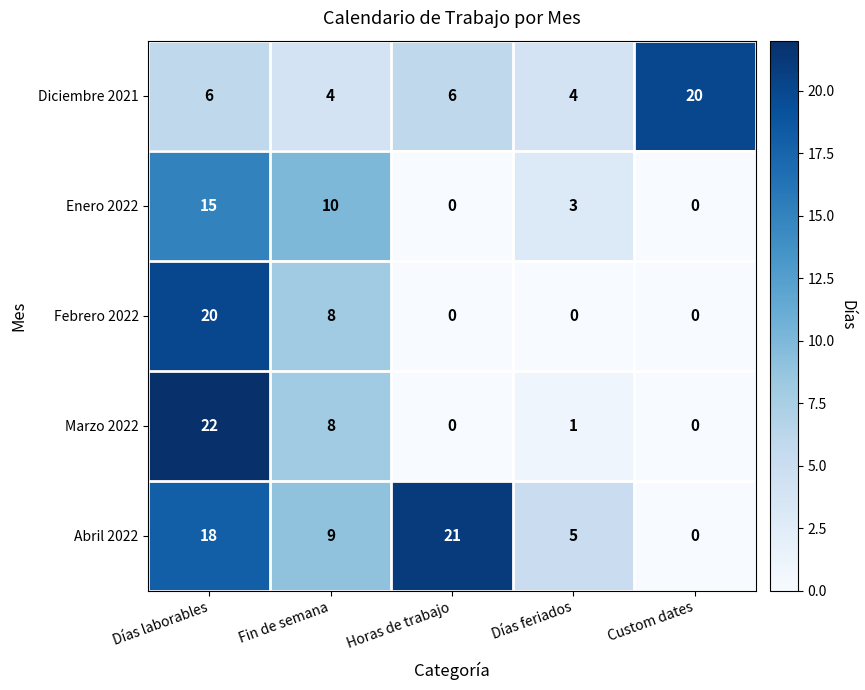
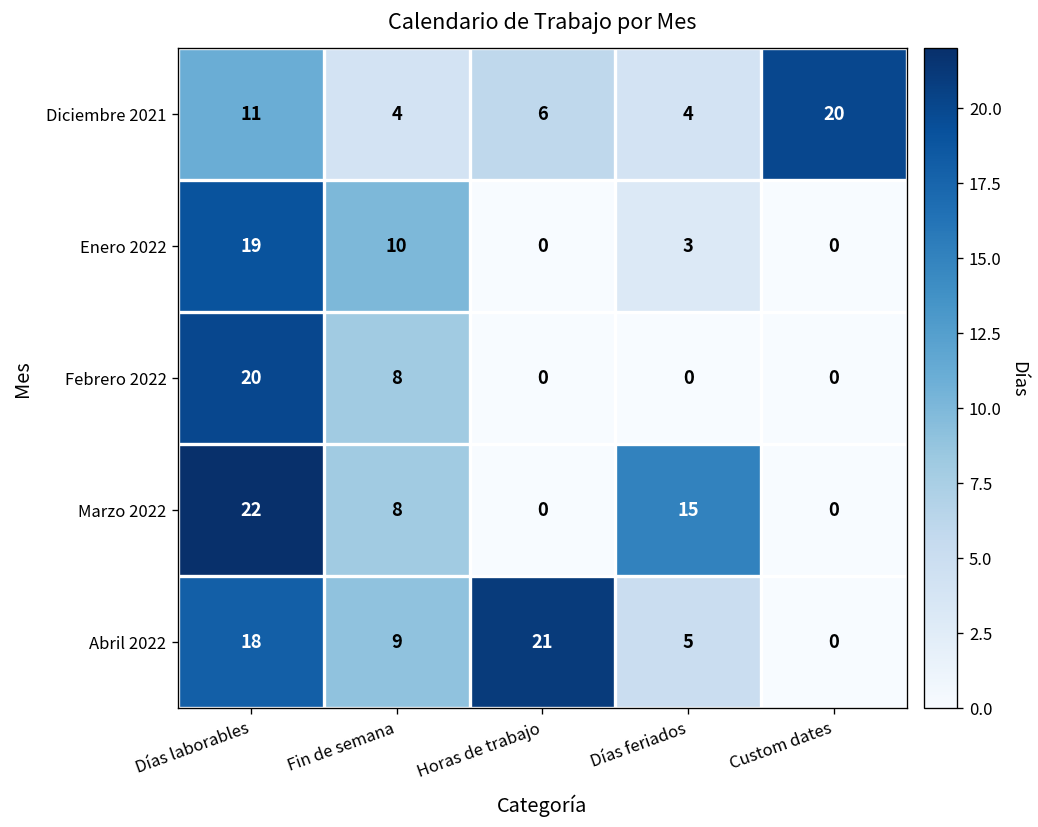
  {
    "Diciembre 2021": {
-     "Días laborables": 6,
+     "Días laborables": 11,
      "Fin de semana": 4,
      "Horas de trabajo": 6,
      "Días feriados": 4,
      "Custom dates": 20
    },
    "Enero 2022": {
-     "Días laborables": 15,
+     "Días laborables": 19,
      "Fin de semana": 10,
      "Horas de trabajo": 0,
      "Días feriados": 3,
      "Custom dates": 0
    },
    "Febrero 2022": {
      "Días laborables": 20,
      "Fin de semana": 8,
      "Horas de trabajo": 0,
      "Días feriados": 0,
      "Custom dates": 0
    },
    "Marzo 2022": {
      "Días laborables": 22,
      "Fin de semana": 8,
      "Horas de trabajo": 0,
-     "Días feriados": 1,
+     "Días feriados": 15,
      "Custom dates": 0
    },
    "Abril 2022": {
      "Días laborables": 18,
      "Fin de semana": 9,
      "Horas de trabajo": 21,
      "Días feriados": 5,
      "Custom dates": 0
    }
  }
